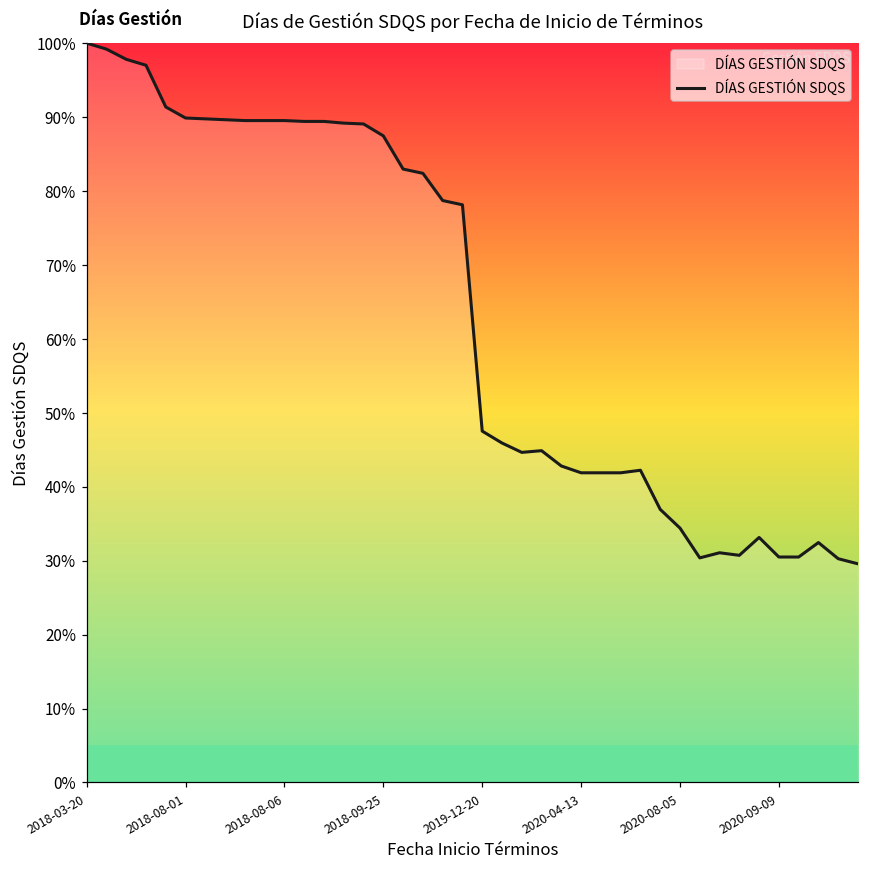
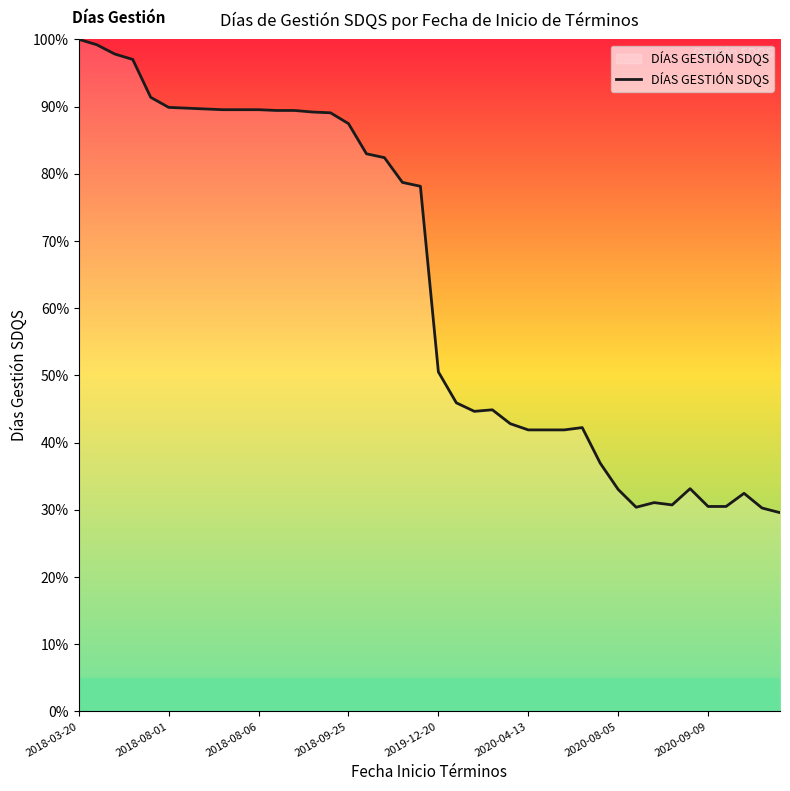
  {
    "2018-03-20": "100%",
    "2018-08-01": "90%",
    "2018-09-25": "87%",
-   "2019-12-20": "48%",
-   "2020-08-05": "34%"
+   "2019-12-20": "51%",
+   "2020-08-05": "33%"
  }
